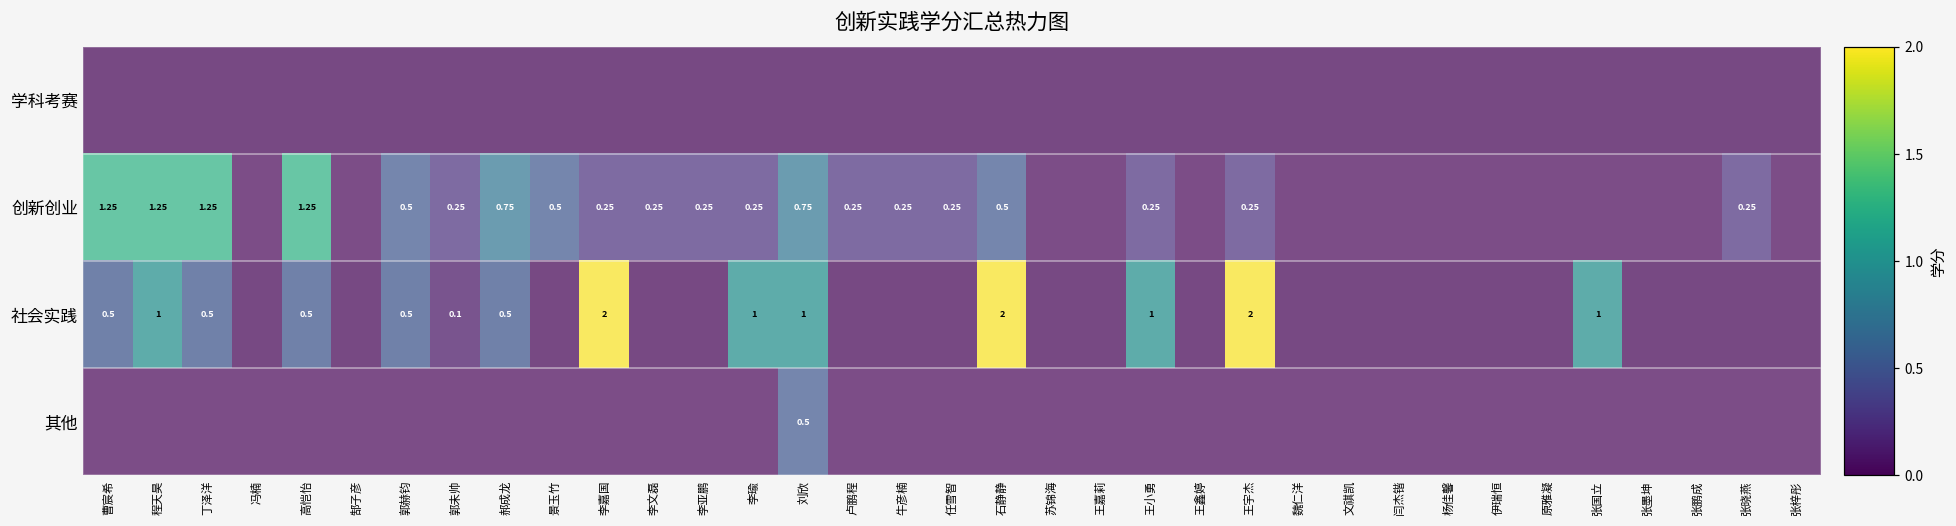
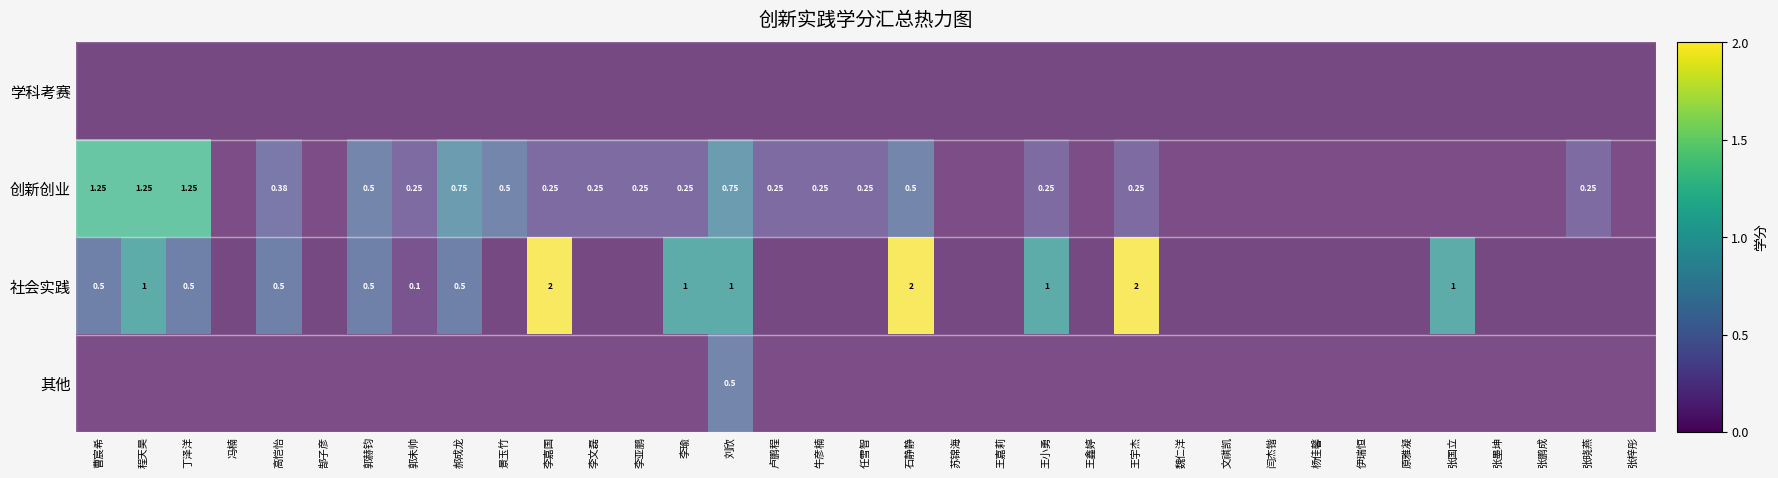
  {
    "创新创业": {
      "曹宸希": 1.25,
      "程天昊": 1.25,
      "丁泽洋": 1.25,
-     "高恺怡": 1.25,
+     "高恺怡": 0.38,
      "郭赫钧": 0.5,
      "郭未帅": 0.25,
      "郝成龙": 0.75,
      "景玉竹": 0.5,
      "李嘉国": 0.25,
      "李文磊": 0.25,
      "李亚鹏": 0.25,
      "李瑜": 0.25,
      "刘欣": 0.75,
      "卢鹏程": 0.25,
      "牛彦楠": 0.25,
      "任雪智": 0.25,
      "石静静": 0.5,
      "王小勇": 0.25,
      "王宇杰": 0.25,
      "张晓燕": 0.25
    },
    "社会实践": {
      "曹宸希": 0.5,
      "程天昊": 1,
      "丁泽洋": 0.5,
      "高恺怡": 0.5,
      "郭赫钧": 0.5,
      "郭未帅": 0.1,
      "郝成龙": 0.5,
      "李嘉国": 2,
      "李瑜": 1,
      "刘欣": 1,
      "石静静": 2,
      "王小勇": 1,
      "王宇杰": 2,
      "张国立": 1
    },
    "其他": {
      "刘欣": 0.5
    }
  }
